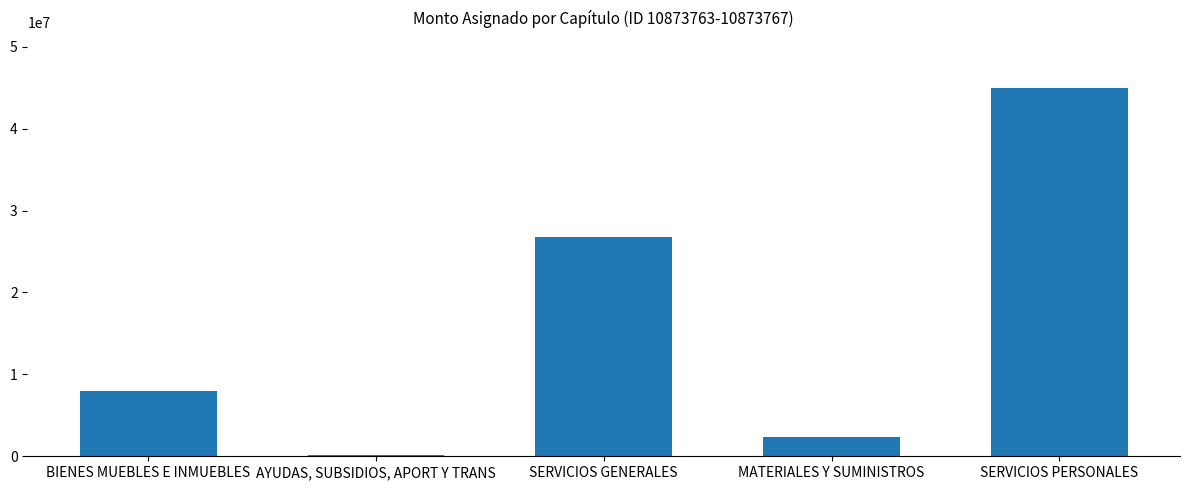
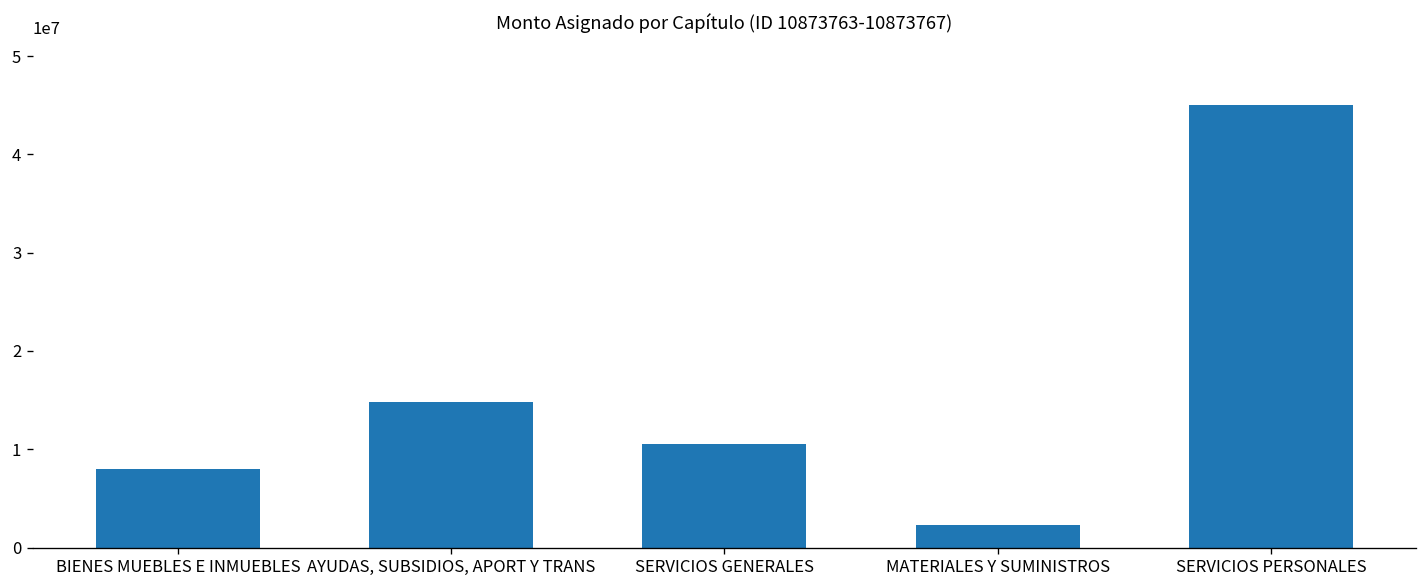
  {
    "BIENES MUEBLES E INMUEBLES": 8000000,
-   "AYUDAS, SUBSIDIOS, APORT Y TRANS": 0,
-   "SERVICIOS GENERALES": 27000000,
+   "AYUDAS, SUBSIDIOS, APORT Y TRANS": 15000000,
+   "SERVICIOS GENERALES": 11000000,
    "MATERIALES Y SUMINISTROS": 2000000,
    "SERVICIOS PERSONALES": 45000000
  }
